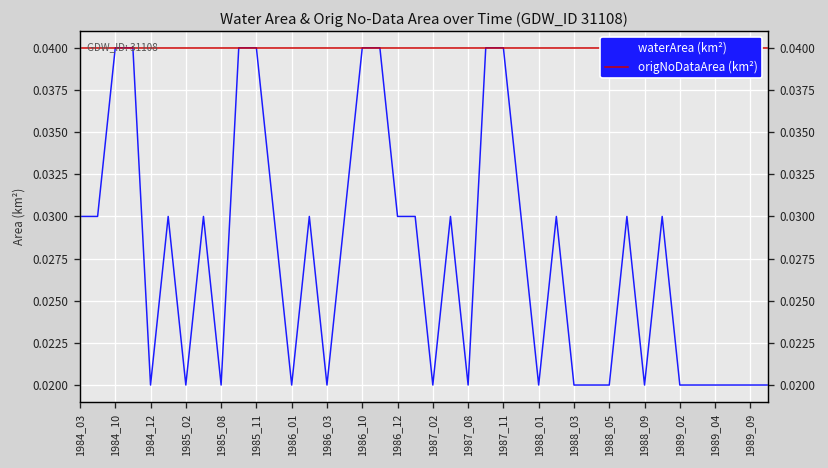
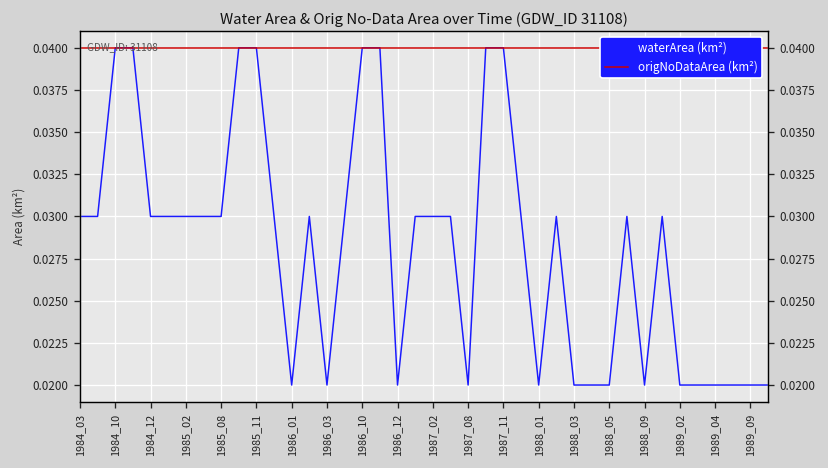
  {
    "waterArea (km²)": {
      "1984_03": 0.03,
-     "1984_12": 0.02,
-     "1985_02": 0.02,
-     "1985_08": 0.02,
+     "1984_12": 0.03,
+     "1985_02": 0.03,
+     "1985_08": 0.03,
      "1986_01": 0.02,
      "1986_03": 0.02,
-     "1986_12": 0.03,
-     "1987_02": 0.02,
+     "1986_12": 0.02,
+     "1987_02": 0.03,
      "1987_08": 0.02,
      "1988_01": 0.02,
      "1988_03": 0.02,
      "1988_05": 0.02,
      "1988_09": 0.02,
      "1989_02": 0.02,
      "1989_04": 0.02,
      "1989_09": 0.02
    },
    "origNoDataArea (km²)": {
      "1984_03": 0.04,
      "1985_02": 0.04,
      "1985_08": 0.04,
      "1986_01": 0.04,
      "1986_03": 0.04,
      "1986_12": 0.04,
      "1987_02": 0.04,
      "1987_08": 0.04,
      "1988_01": 0.04,
      "1988_03": 0.04
    }
  }
